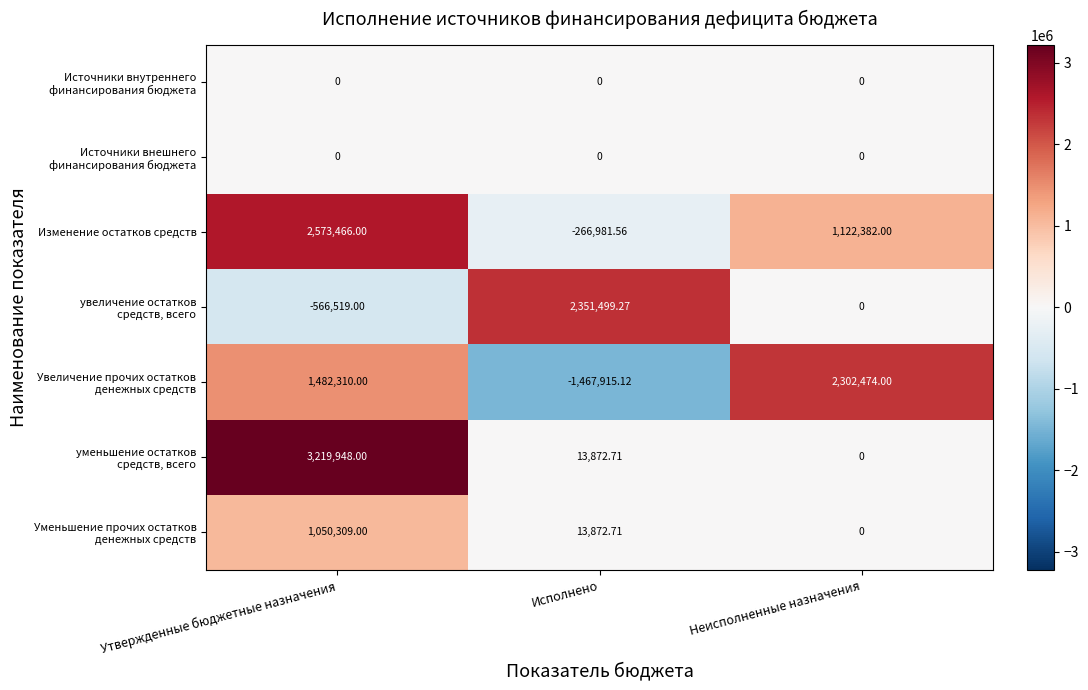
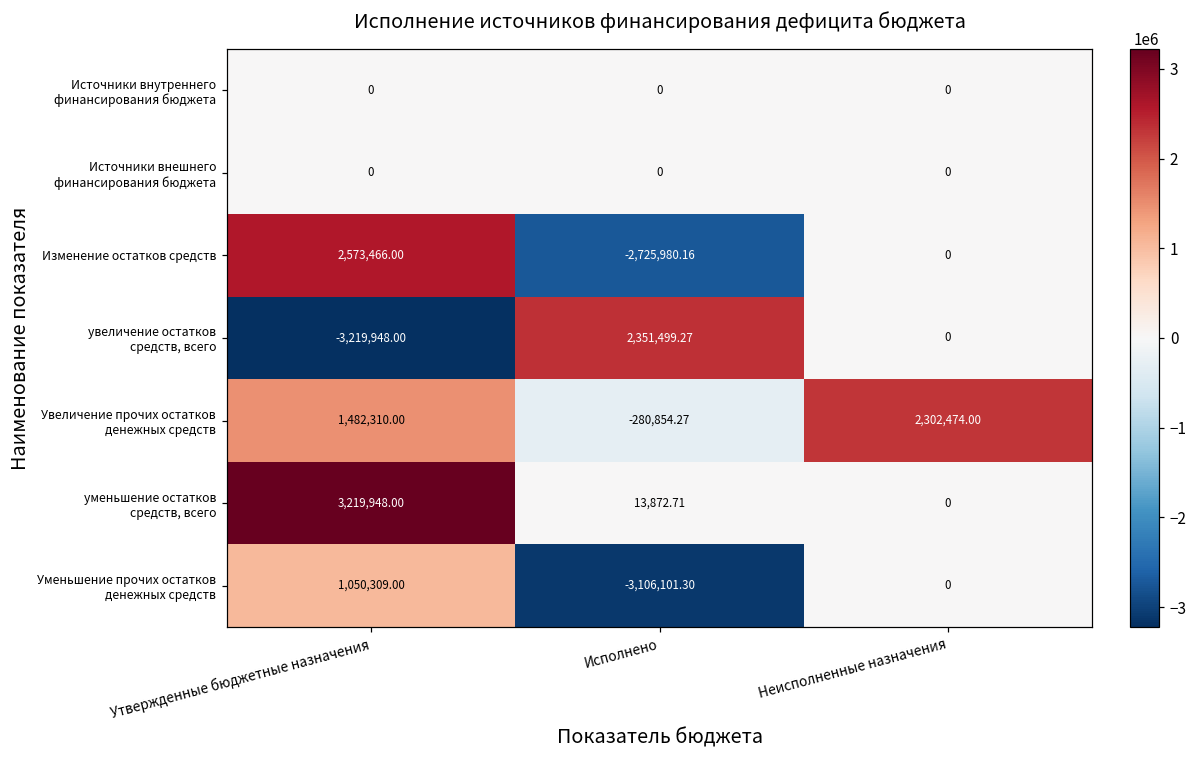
  {
    "Источники внутреннего финансирования бюджета": {
      "Утвержденные бюджетные назначения": "0",
      "Исполнено": "0",
      "Неисполненные назначения": "0"
    },
    "Источники внешнего финансирования бюджета": {
      "Утвержденные бюджетные назначения": "0",
      "Исполнено": "0",
      "Неисполненные назначения": "0"
    },
    "Изменение остатков средств": {
      "Утвержденные бюджетные назначения": "2,573,466.00",
-     "Исполнено": "-266,981.56",
-     "Неисполненные назначения": "1,122,382.00"
+     "Исполнено": "-2,725,980.16",
+     "Неисполненные назначения": "0"
    },
    "увеличение остатков средств, всего": {
-     "Утвержденные бюджетные назначения": "-566,519.00",
+     "Утвержденные бюджетные назначения": "-3,219,948.00",
      "Исполнено": "2,351,499.27",
      "Неисполненные назначения": "0"
    },
    "Увеличение прочих остатков денежных средств": {
      "Утвержденные бюджетные назначения": "1,482,310.00",
-     "Исполнено": "-1,467,915.12",
+     "Исполнено": "-280,854.27",
      "Неисполненные назначения": "2,302,474.00"
    },
    "уменьшение остатков средств, всего": {
      "Утвержденные бюджетные назначения": "3,219,948.00",
      "Исполнено": "13,872.71",
      "Неисполненные назначения": "0"
    },
    "Уменьшение прочих остатков денежных средств": {
      "Утвержденные бюджетные назначения": "1,050,309.00",
-     "Исполнено": "13,872.71",
+     "Исполнено": "-3,106,101.30",
      "Неисполненные назначения": "0"
    }
  }
